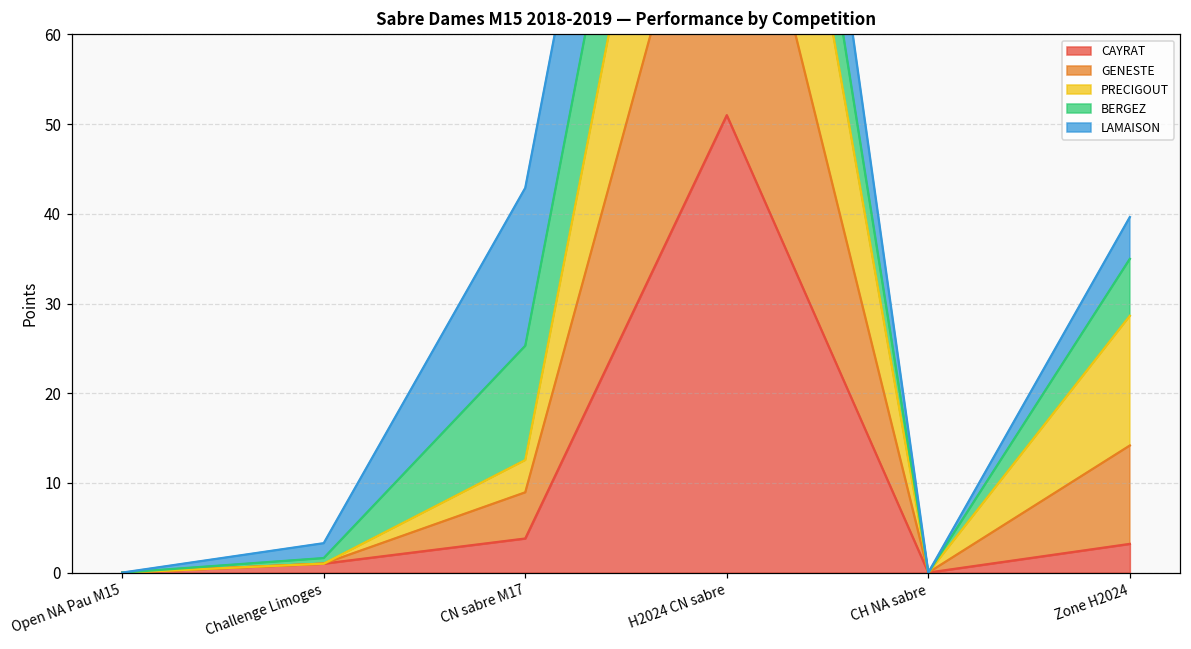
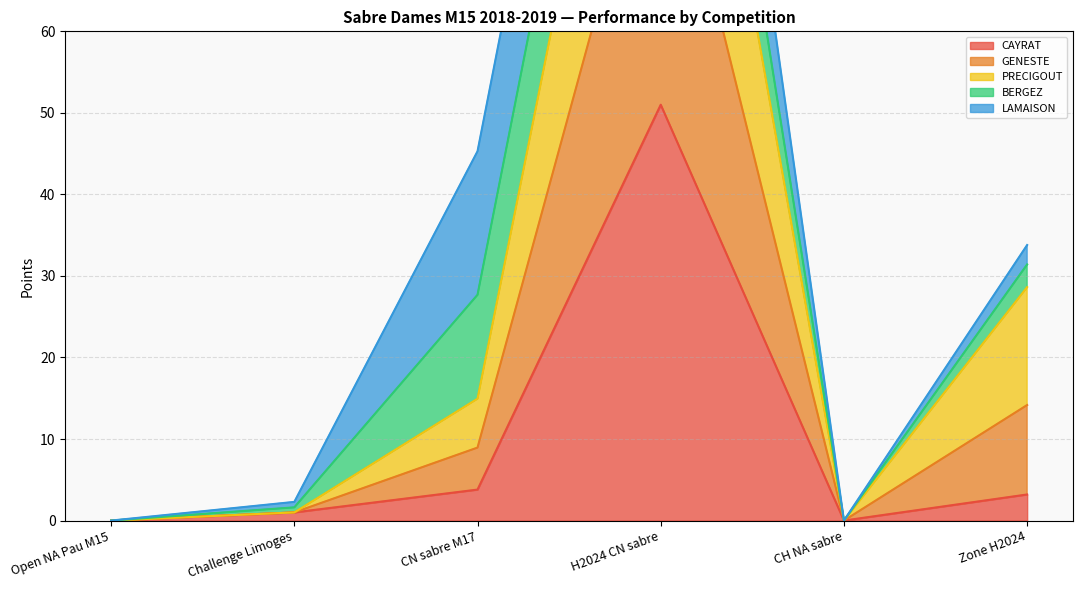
  {
    "PRECIGOUT": {
-     "CN sabre M17": 4,
+     "CN sabre M17": 6,
      "Zone H2024": 14
    },
    "BERGEZ": {
      "Challenge Limoges": 1,
      "CN sabre M17": 13,
-     "Zone H2024": 6
+     "Zone H2024": 3
    },
    "LAMAISON": {
-     "Challenge Limoges": 2,
+     "Challenge Limoges": 1,
      "CN sabre M17": 18,
-     "Zone H2024": 5
+     "Zone H2024": 2
    }
  }
